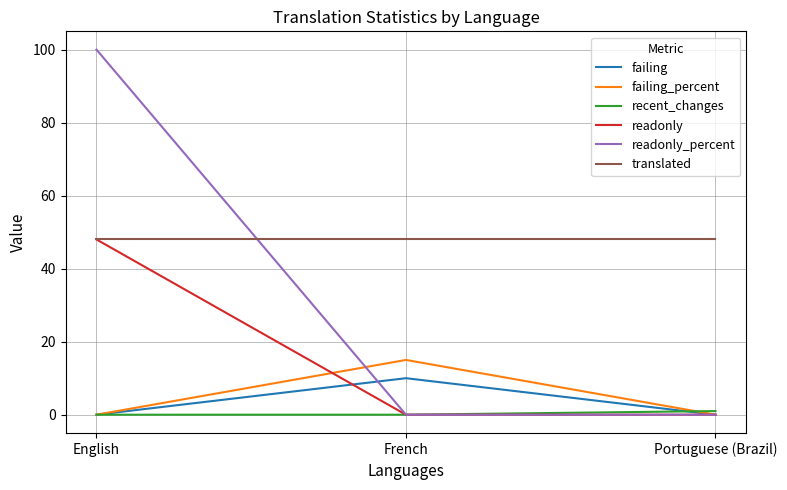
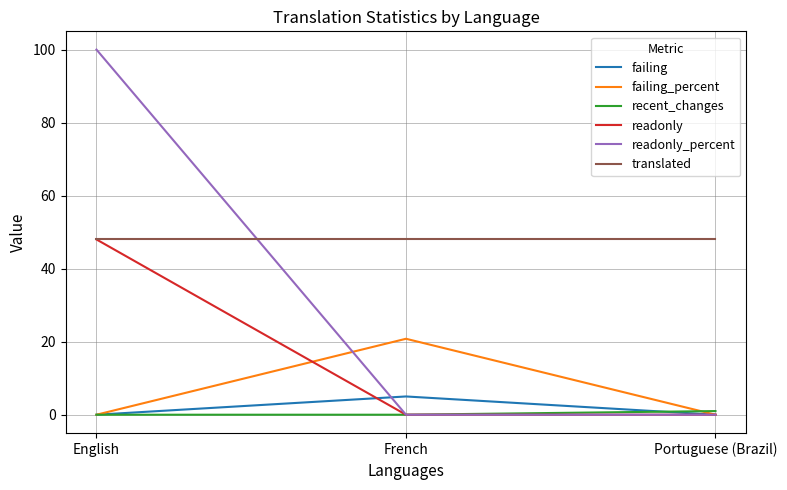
  {
    "failing": {
-     "French": 10
+     "French": 5
    },
    "failing_percent": {
-     "French": 15
+     "French": 21
    },
    "recent_changes": {
      "Portuguese (Brazil)": 1
    },
    "readonly_percent": {
      "English": 100
    },
    "translated": {
      "French": 48,
      "Portuguese (Brazil)": 48
    }
  }
